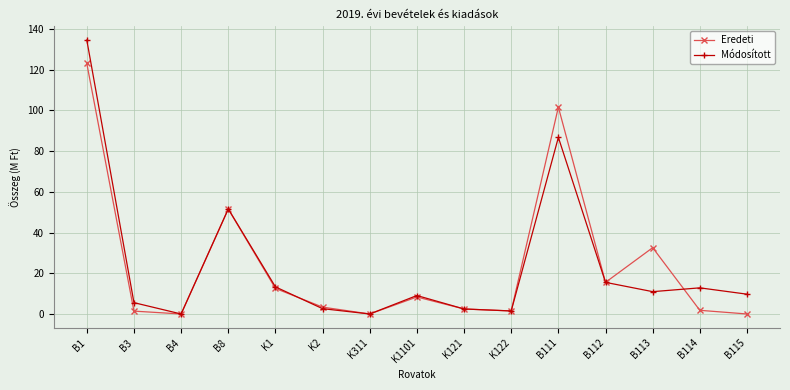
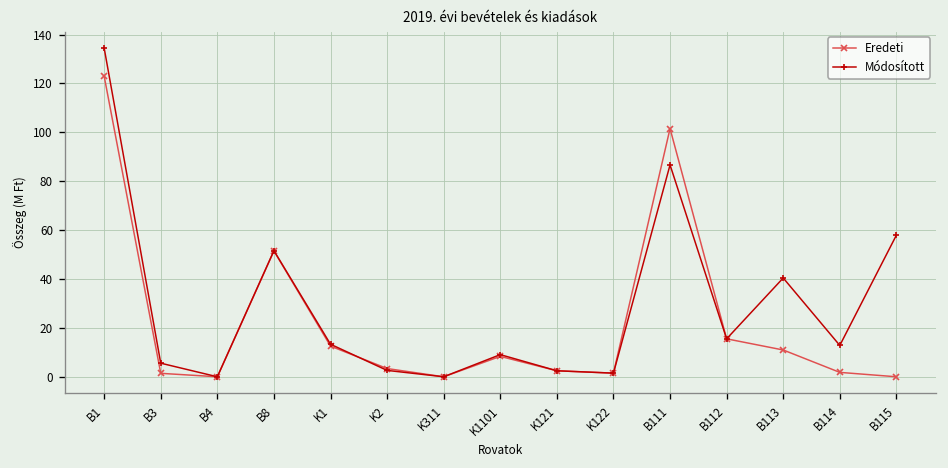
  {
    "Eredeti": {
      "B1": 123,
      "B3": 1,
      "B111": 102,
-     "B113": 33,
+     "B113": 11,
      "B114": 2,
      "B115": 0
    },
    "Módosított": {
      "B1": 134,
      "B3": 6,
      "B111": 87,
-     "B113": 11,
+     "B113": 40,
      "B114": 13,
-     "B115": 10
+     "B115": 58
    }
  }
